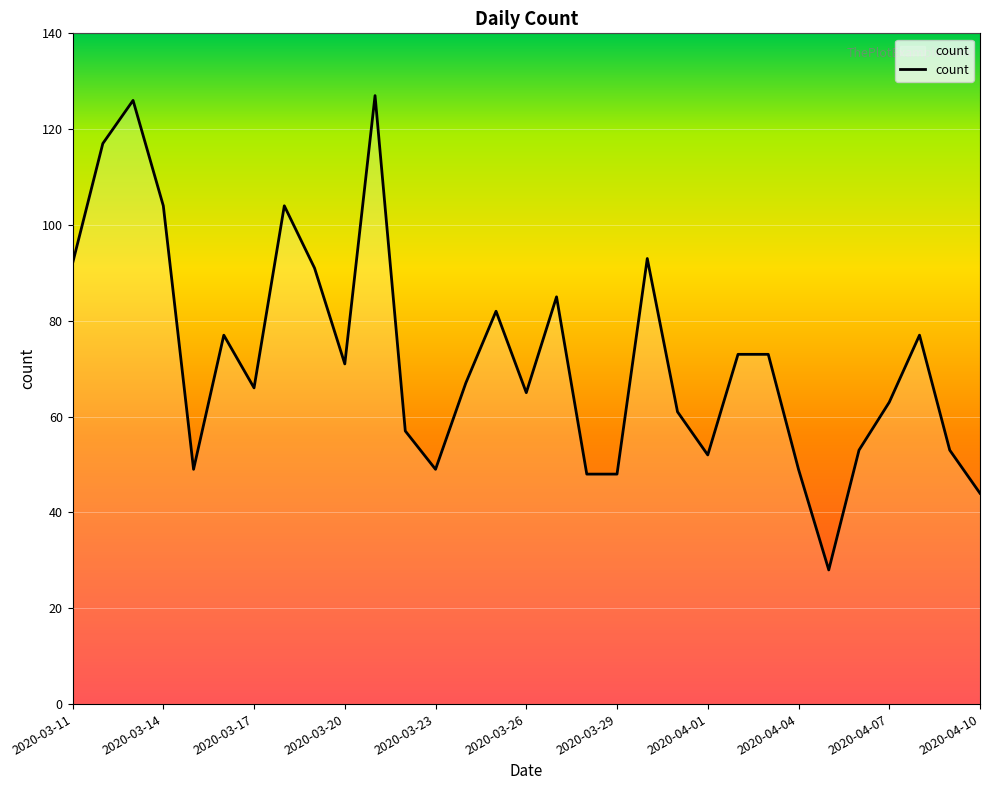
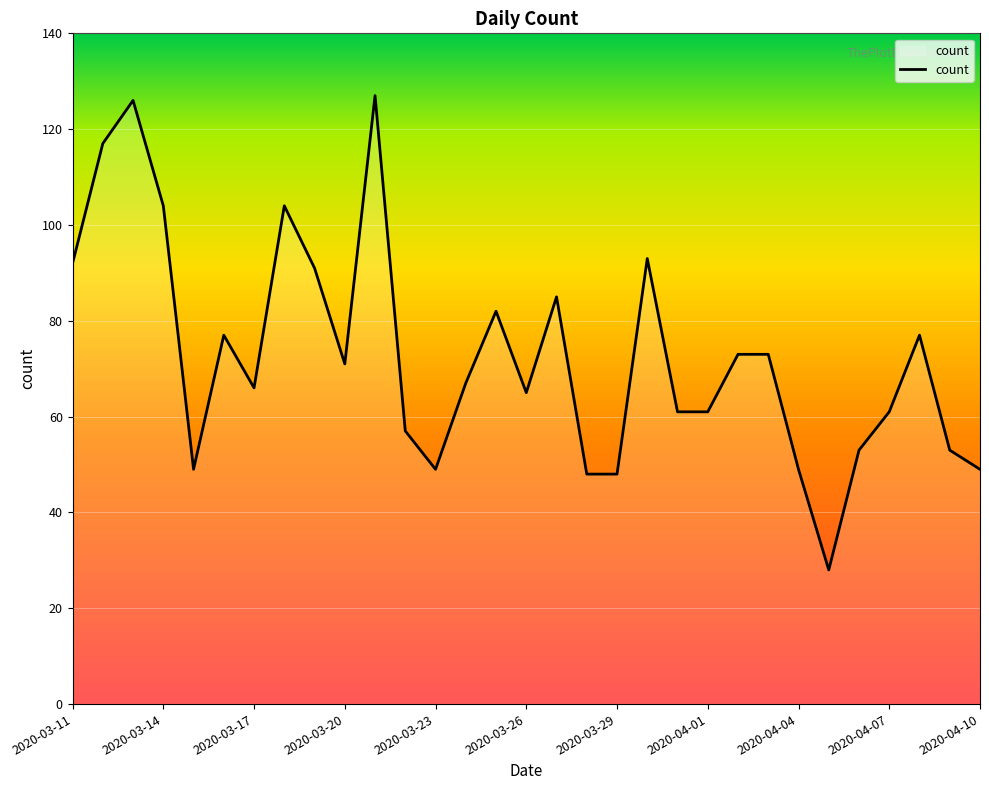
  {
    "2020-03-11": 92,
    "2020-03-14": 104,
    "2020-03-17": 66,
    "2020-03-20": 71,
    "2020-03-23": 49,
    "2020-03-26": 65,
    "2020-03-29": 48,
-   "2020-04-01": 52,
+   "2020-04-01": 61,
    "2020-04-04": 49,
-   "2020-04-07": 63,
-   "2020-04-10": 44
+   "2020-04-07": 61,
+   "2020-04-10": 49
  }
